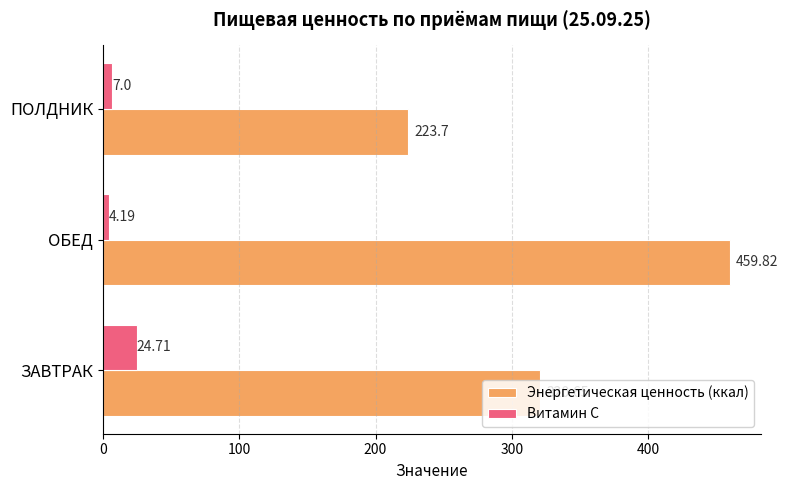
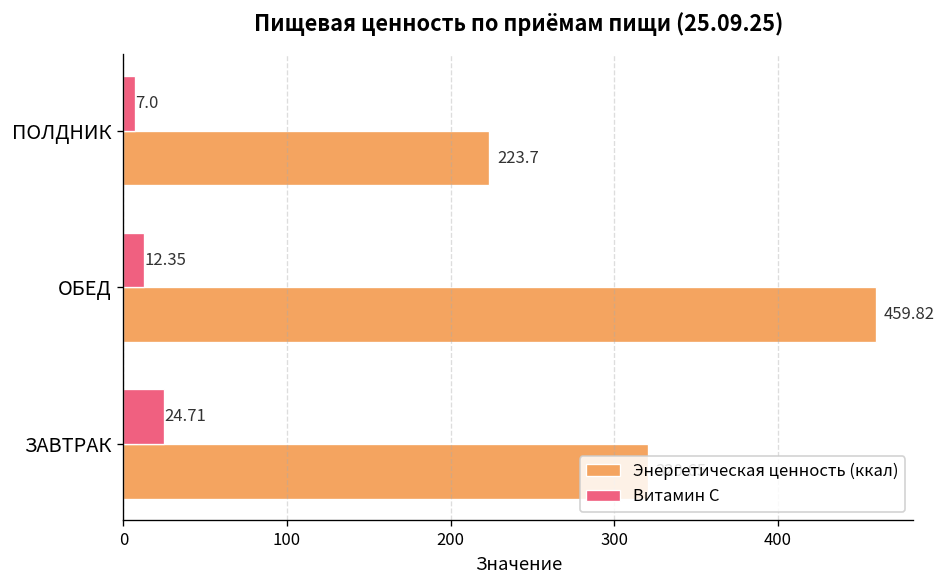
  {
    "Энергетическая ценность (ккал)": {
      "ПОЛДНИК": 223.7,
      "ОБЕД": 459.82
    },
    "Витамин С": {
      "ПОЛДНИК": 7.0,
-     "ОБЕД": 4.19,
+     "ОБЕД": 12.35,
      "ЗАВТРАК": 24.71
    }
  }
